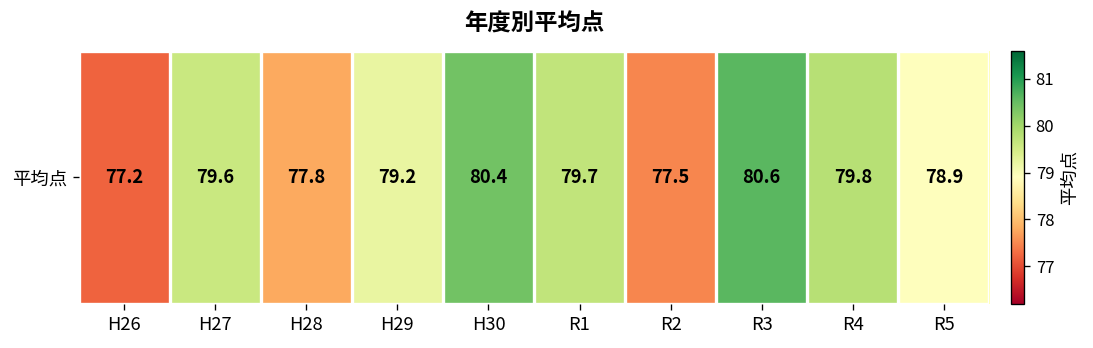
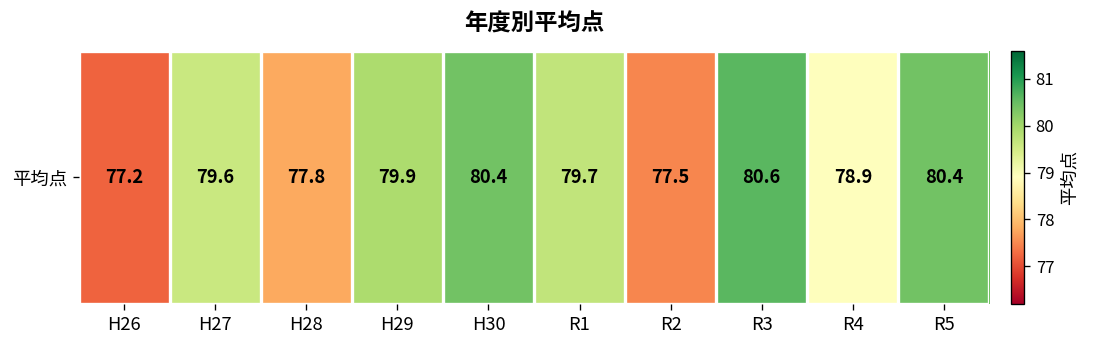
  {
    "平均点": {
      "H26": 77.2,
      "H27": 79.6,
      "H28": 77.8,
-     "H29": 79.2,
+     "H29": 79.9,
      "H30": 80.4,
      "R1": 79.7,
      "R2": 77.5,
      "R3": 80.6,
-     "R4": 79.8,
-     "R5": 78.9
+     "R4": 78.9,
+     "R5": 80.4
    }
  }
